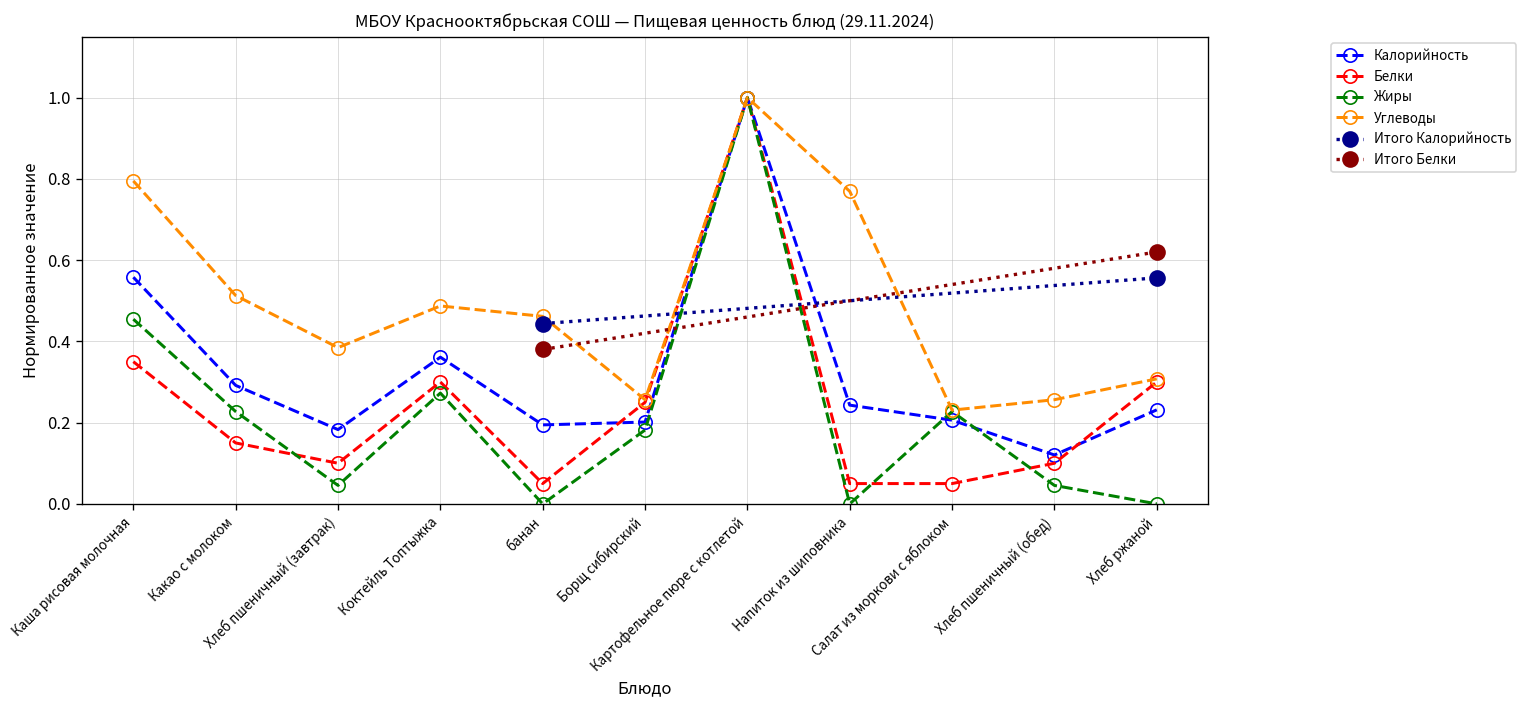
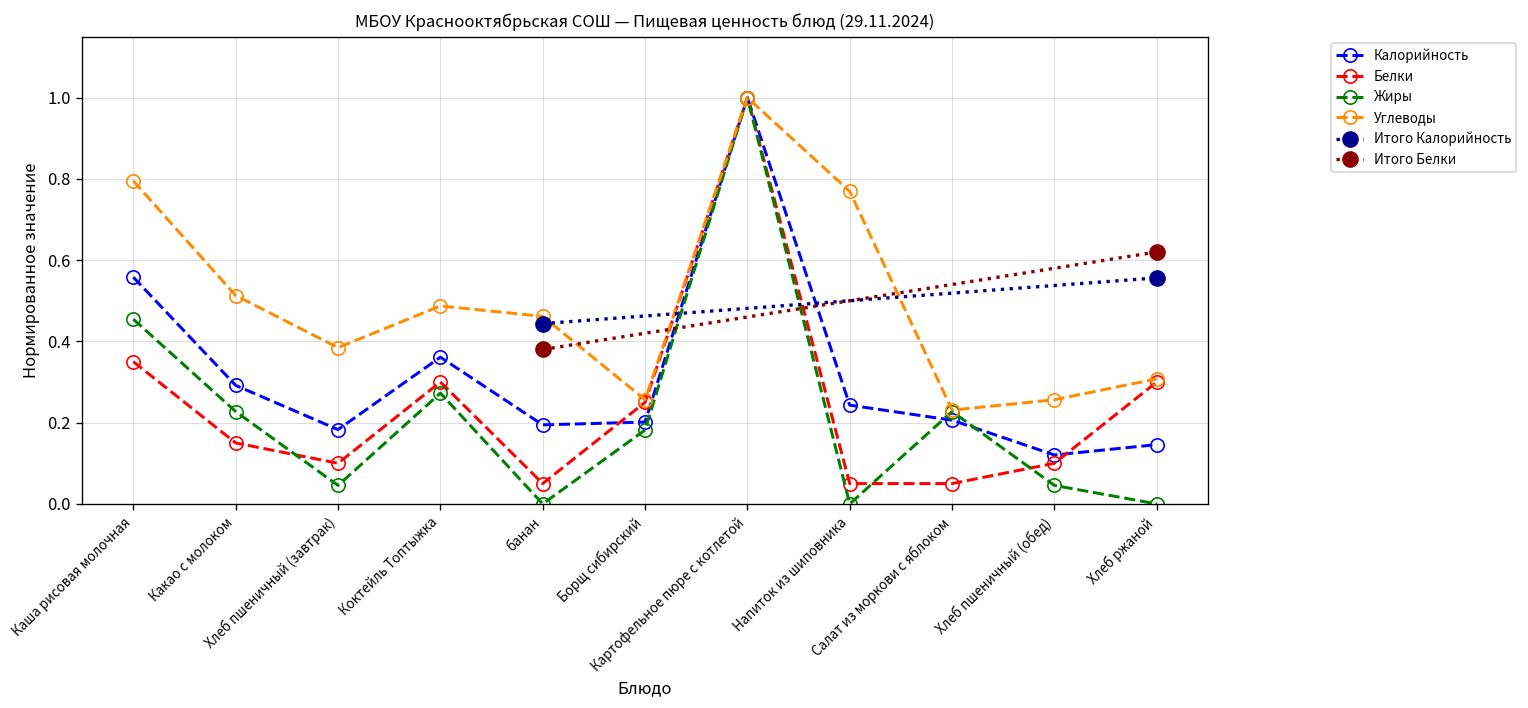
  {
    "Калорийность": {
      "Каша рисовая молочная": 0.56,
      "Какао с молоком": 0.29,
      "Хлеб пшеничный (завтрак)": 0.18,
      "Коктейль Топтыжка": 0.36,
      "банан": 0.19,
      "Борщ сибирский": 0.20,
      "Напиток из шиповника": 0.24,
      "Салат из моркови с яблоком": 0.21,
      "Хлеб пшеничный (обед)": 0.12,
-     "Хлеб ржаной": 0.23
+     "Хлеб ржаной": 0.15
    },
    "Белки": {
      "Каша рисовая молочная": 0.35,
      "Какао с молоком": 0.15,
      "Хлеб пшеничный (завтрак)": 0.10,
      "Коктейль Топтыжка": 0.30,
      "банан": 0.05,
      "Напиток из шиповника": 0.05,
      "Салат из моркови с яблоком": 0.05,
      "Хлеб пшеничный (обед)": 0.10,
      "Хлеб ржаной": 0.30
    },
    "Жиры": {
      "Каша рисовая молочная": 0.45,
      "Какао с молоком": 0.23,
      "Хлеб пшеничный (завтрак)": 0.05,
      "Коктейль Топтыжка": 0.27,
      "банан": 0.00,
      "Борщ сибирский": 0.18,
      "Напиток из шиповника": 0.00,
      "Хлеб пшеничный (обед)": 0.05,
      "Хлеб ржаной": 0.00
    },
    "Углеводы": {
      "Каша рисовая молочная": 0.79,
      "Какао с молоком": 0.51,
      "Хлеб пшеничный (завтрак)": 0.38,
      "Коктейль Топтыжка": 0.49,
      "банан": 0.46,
      "Напиток из шиповника": 0.77,
      "Хлеб пшеничный (обед)": 0.26,
      "Хлеб ржаной": 0.31
    },
    "Итого Калорийность": {
      "банан": 0.44,
      "Хлеб ржаной": 0.56
    },
    "Итого Белки": {
      "банан": 0.38,
      "Хлеб ржаной": 0.62
    }
  }
